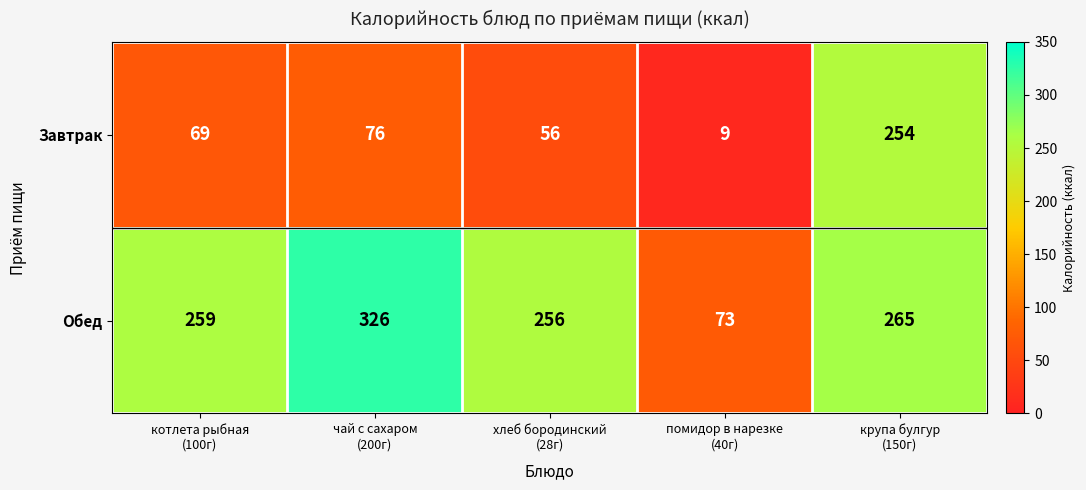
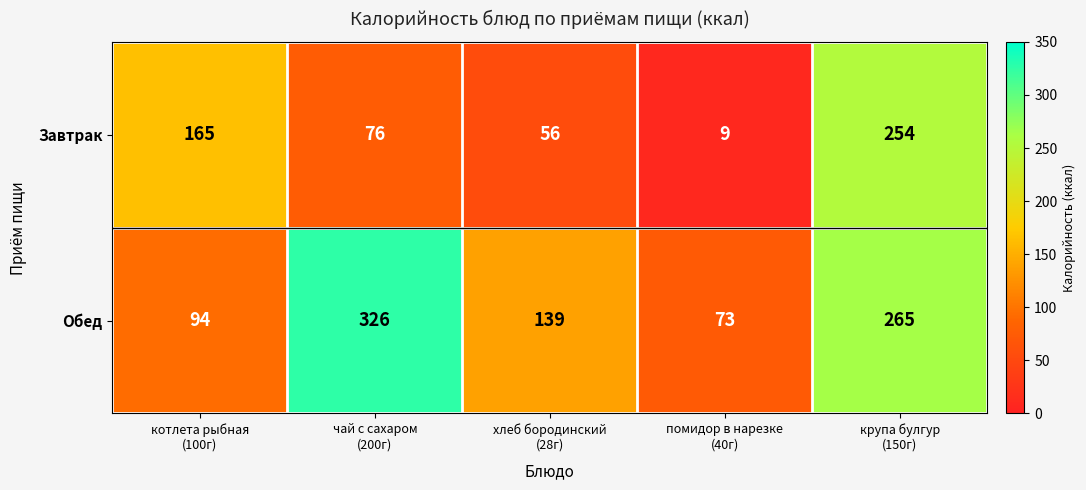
  {
    "Завтрак": {
-     "котлета рыбная (100г)": 69,
+     "котлета рыбная (100г)": 165,
      "чай с сахаром (200г)": 76,
      "хлеб бородинский (28г)": 56,
      "помидор в нарезке (40г)": 9,
      "крупа булгур (150г)": 254
    },
    "Обед": {
-     "котлета рыбная (100г)": 259,
+     "котлета рыбная (100г)": 94,
      "чай с сахаром (200г)": 326,
-     "хлеб бородинский (28г)": 256,
+     "хлеб бородинский (28г)": 139,
      "помидор в нарезке (40г)": 73,
      "крупа булгур (150г)": 265
    }
  }
